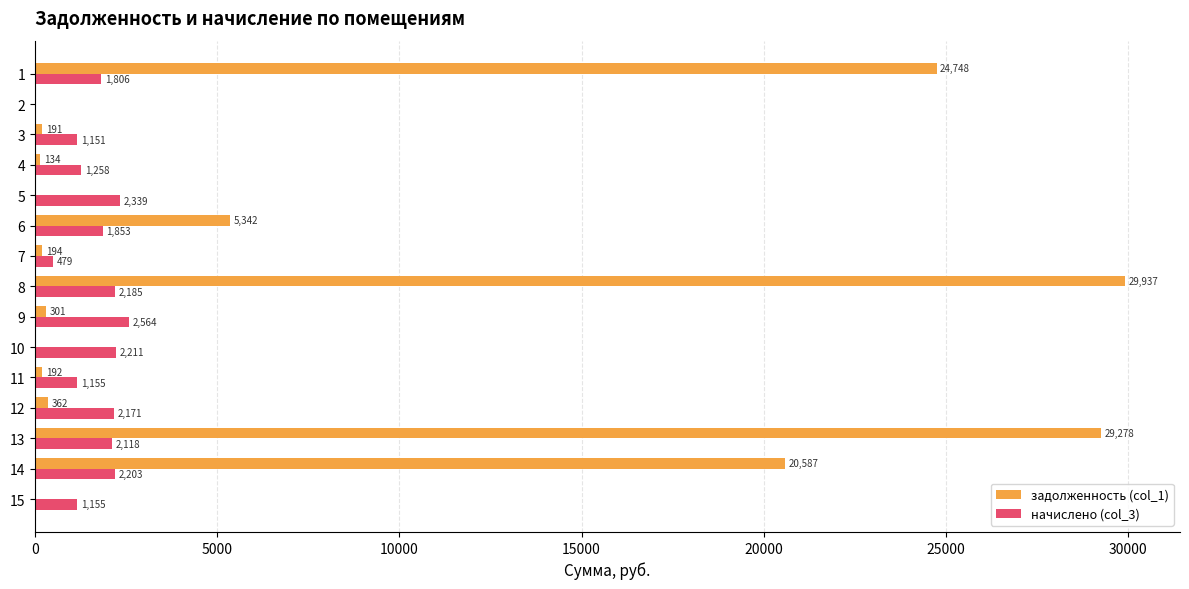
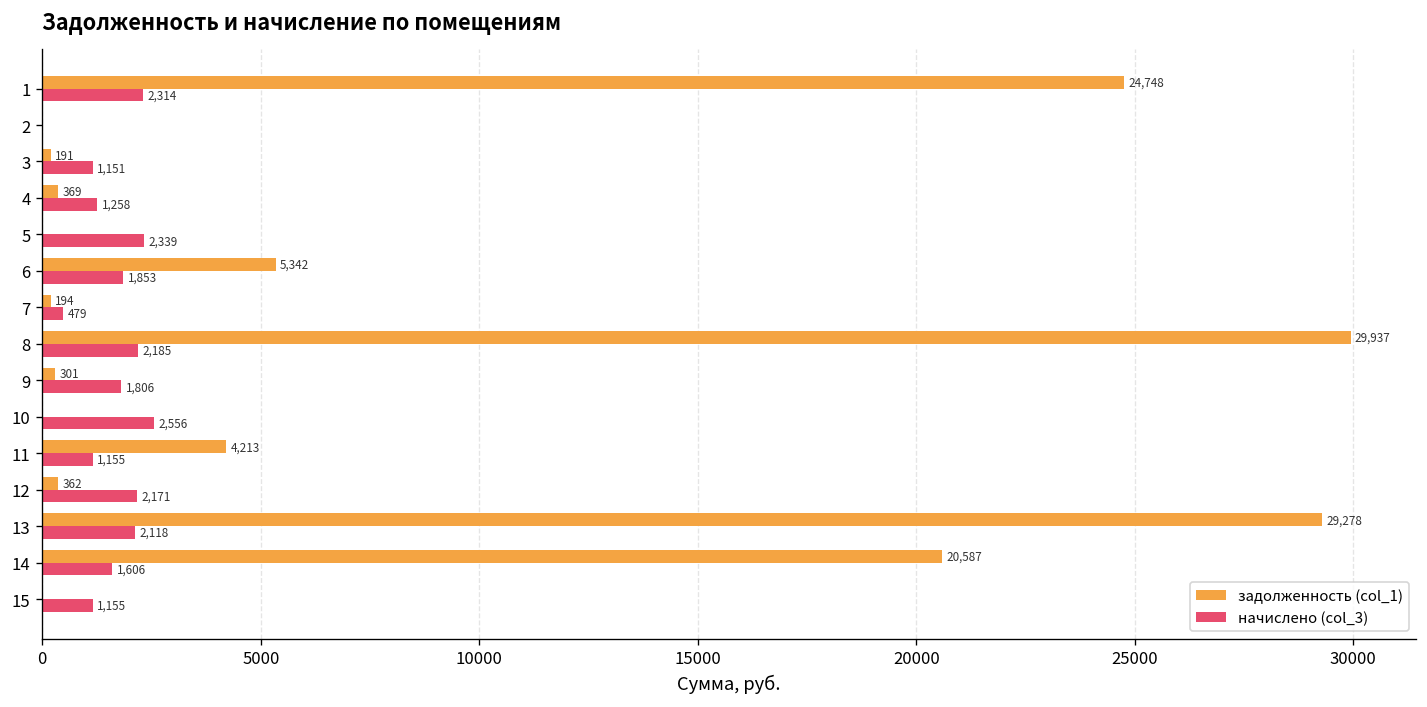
  {
    "задолженность (col_1)": {
      "1": "24,748",
      "3": "191",
-     "4": "134",
+     "4": "369",
      "6": "5,342",
      "7": "194",
      "8": "29,937",
      "9": "301",
-     "11": "192",
+     "11": "4,213",
      "12": "362",
      "13": "29,278",
      "14": "20,587"
    },
    "начислено (col_3)": {
-     "1": "1,806",
+     "1": "2,314",
      "3": "1,151",
      "4": "1,258",
      "5": "2,339",
      "6": "1,853",
      "7": "479",
      "8": "2,185",
-     "9": "2,564",
-     "10": "2,211",
+     "9": "1,806",
+     "10": "2,556",
      "11": "1,155",
      "12": "2,171",
      "13": "2,118",
-     "14": "2,203",
+     "14": "1,606",
      "15": "1,155"
    }
  }
